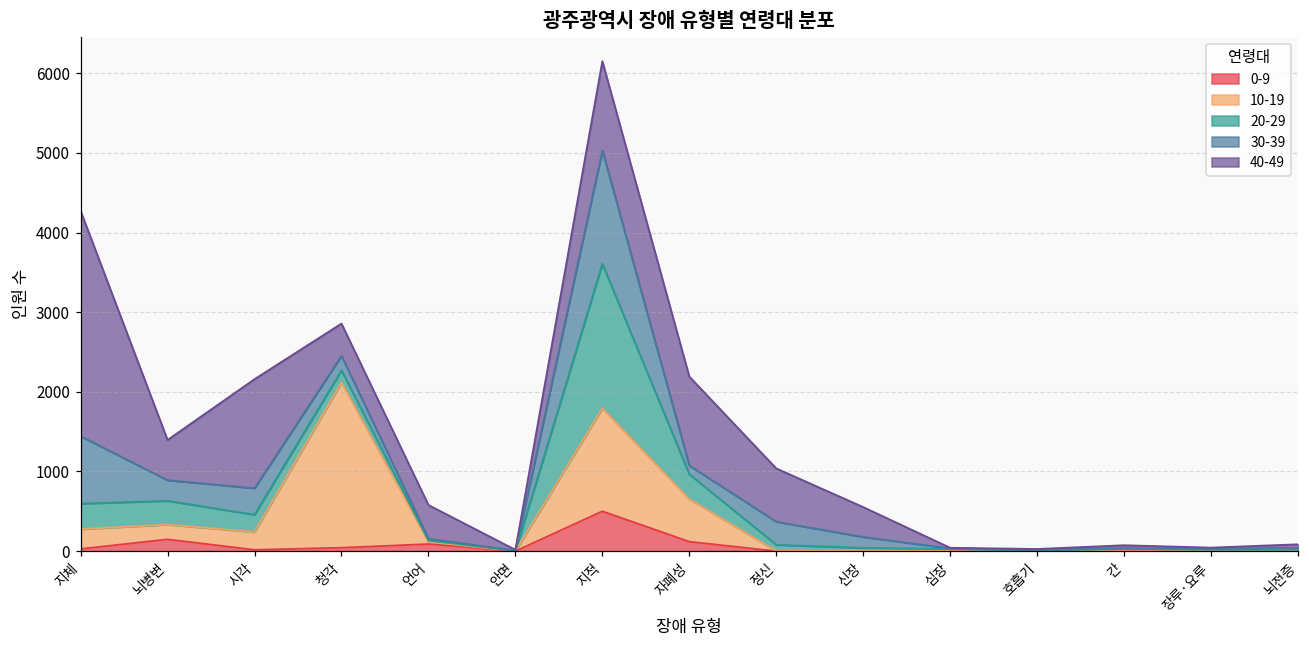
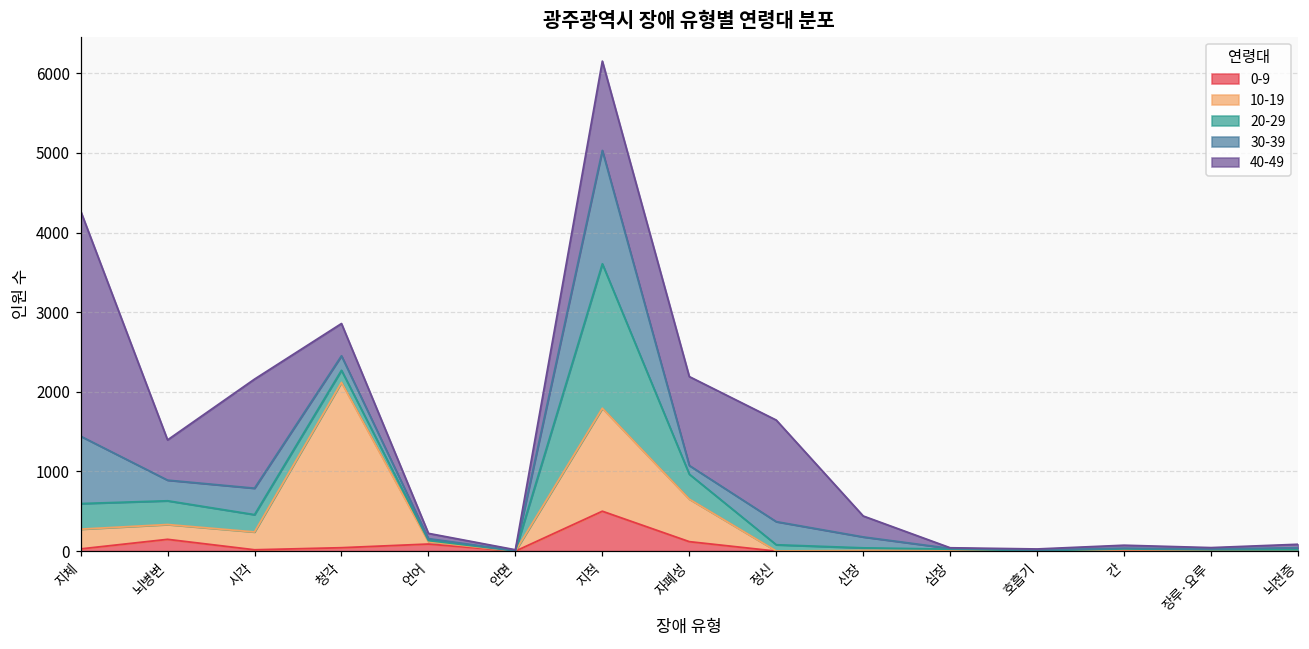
  {
    "0-9": {
      "지체": 0,
      "뇌병변": 100,
      "시각": 0,
      "청각": 0,
      "지적": 500,
      "자폐성": 100
    },
    "10-19": {
      "지체": 200,
      "뇌병변": 200,
      "시각": 200,
      "청각": 2100,
      "지적": 1300,
      "자폐성": 500
    },
    "40-49": {
      "지체": 2800,
      "뇌병변": 500,
      "시각": 1400,
      "청각": 400,
-     "언어": 400,
+     "언어": 100,
      "지적": 1100,
      "자폐성": 1100,
-     "정신": 700,
-     "신장": 400,
+     "정신": 1300,
+     "신장": 300,
      "간": 0,
      "뇌전증": 0
    }
  }
